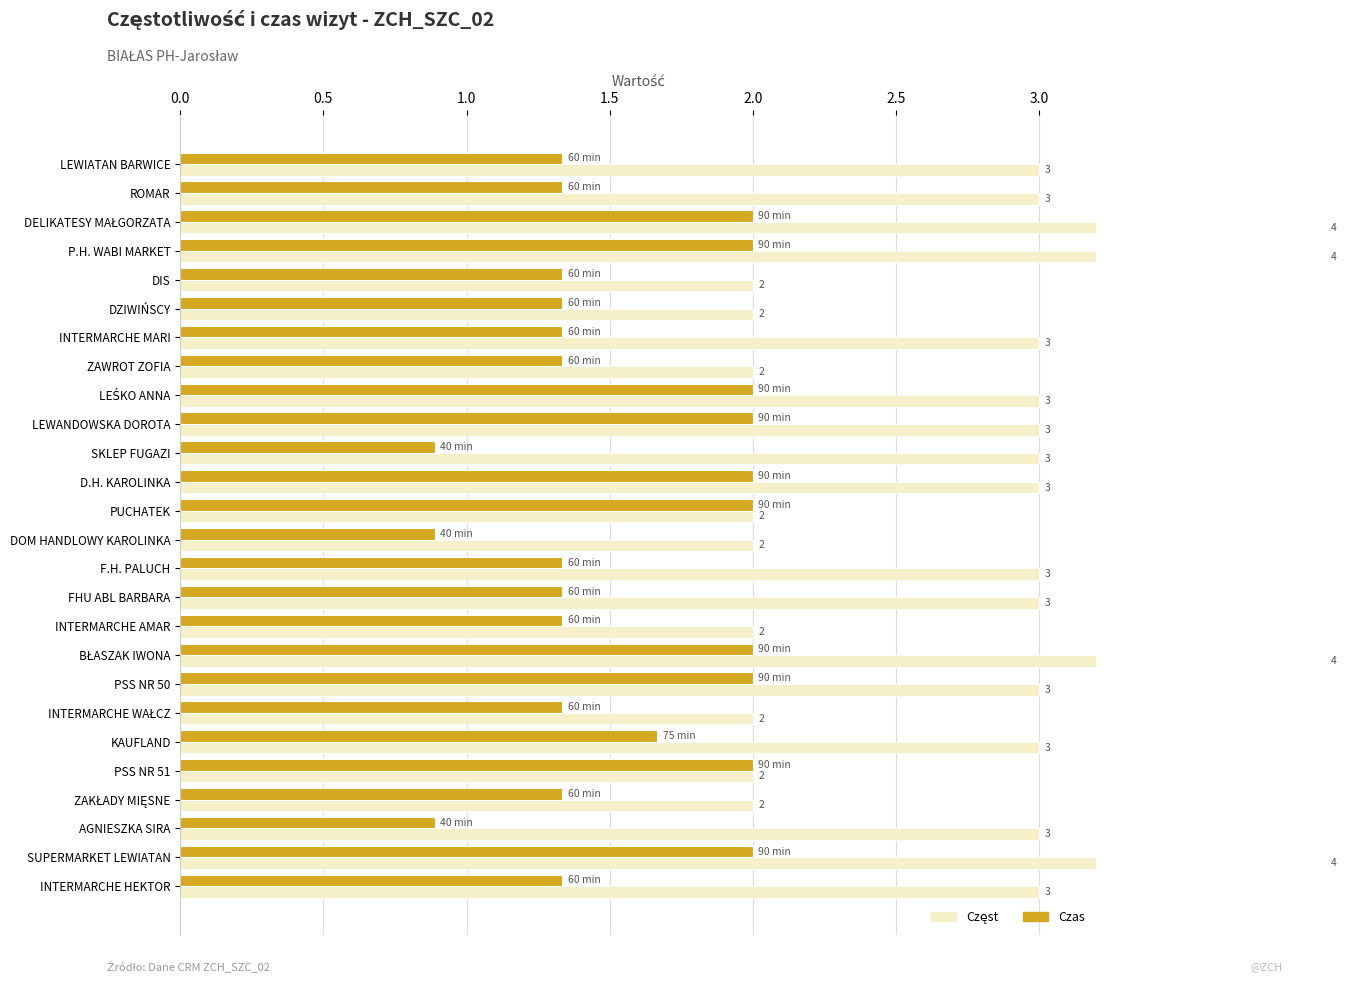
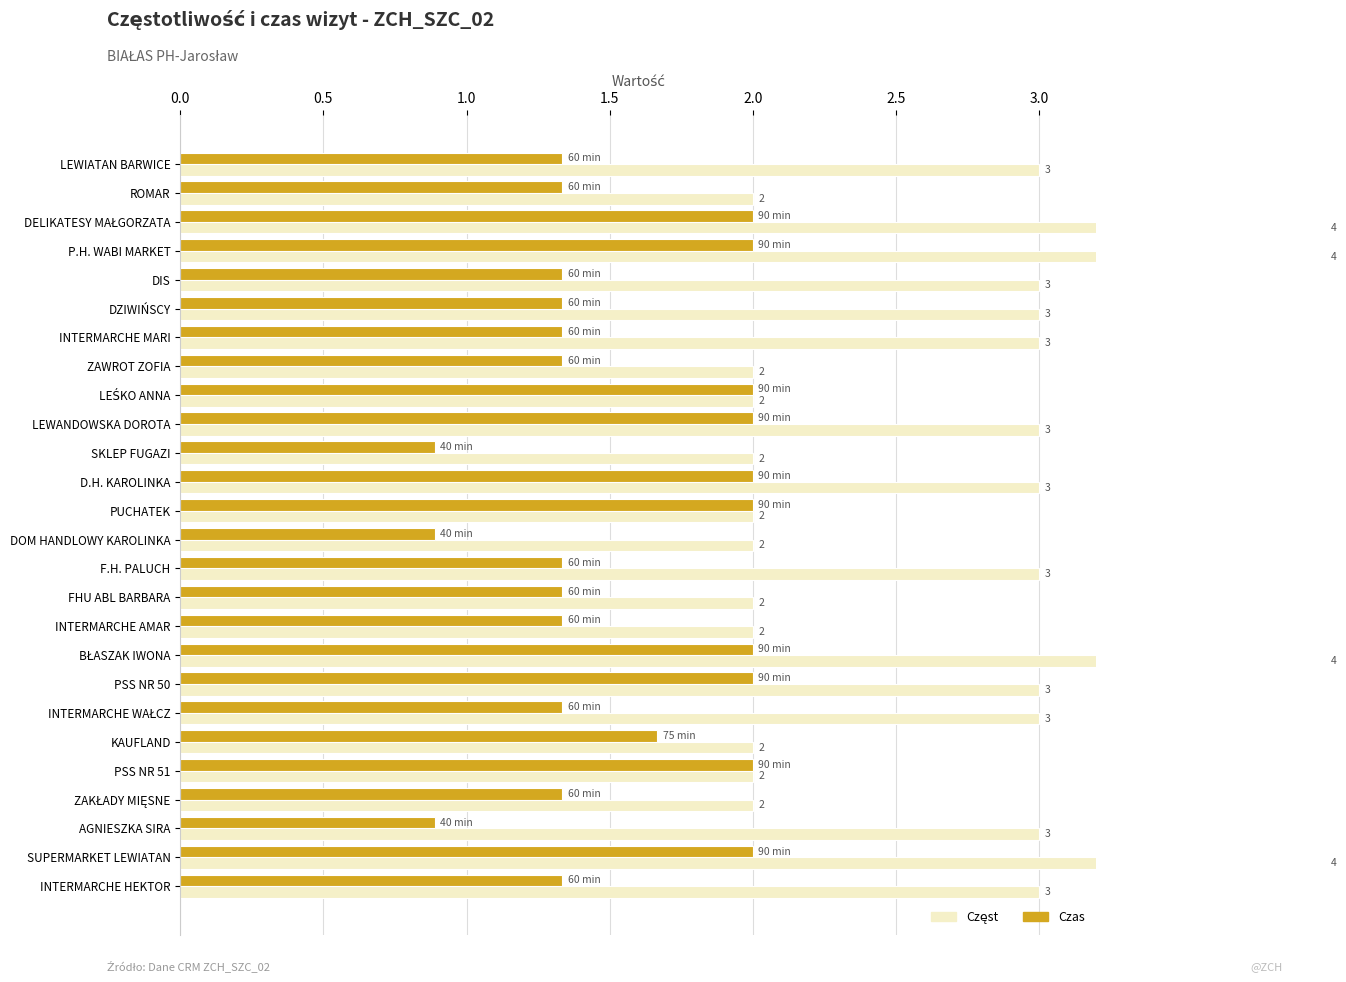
  {
    "Częst": {
      "LEWIATAN BARWICE": 3,
-     "ROMAR": 3,
-     "DIS": 2,
-     "DZIWIŃSCY": 2,
+     "ROMAR": 2,
+     "DIS": 3,
+     "DZIWIŃSCY": 3,
      "INTERMARCHE MARI": 3,
      "ZAWROT ZOFIA": 2,
-     "LEŚKO ANNA": 3,
+     "LEŚKO ANNA": 2,
      "LEWANDOWSKA DOROTA": 3,
-     "SKLEP FUGAZI": 3,
+     "SKLEP FUGAZI": 2,
      "D.H. KAROLINKA": 3,
      "PUCHATEK": 2,
      "DOM HANDLOWY KAROLINKA": 2,
      "F.H. PALUCH": 3,
-     "FHU ABL BARBARA": 3,
+     "FHU ABL BARBARA": 2,
      "INTERMARCHE AMAR": 2,
      "PSS NR 50": 3,
-     "INTERMARCHE WAŁCZ": 2,
-     "KAUFLAND": 3,
+     "INTERMARCHE WAŁCZ": 3,
+     "KAUFLAND": 2,
      "PSS NR 51": 2,
      "ZAKŁADY MIĘSNE": 2,
      "AGNIESZKA SIRA": 3,
      "INTERMARCHE HEKTOR": 3
    }
  }
